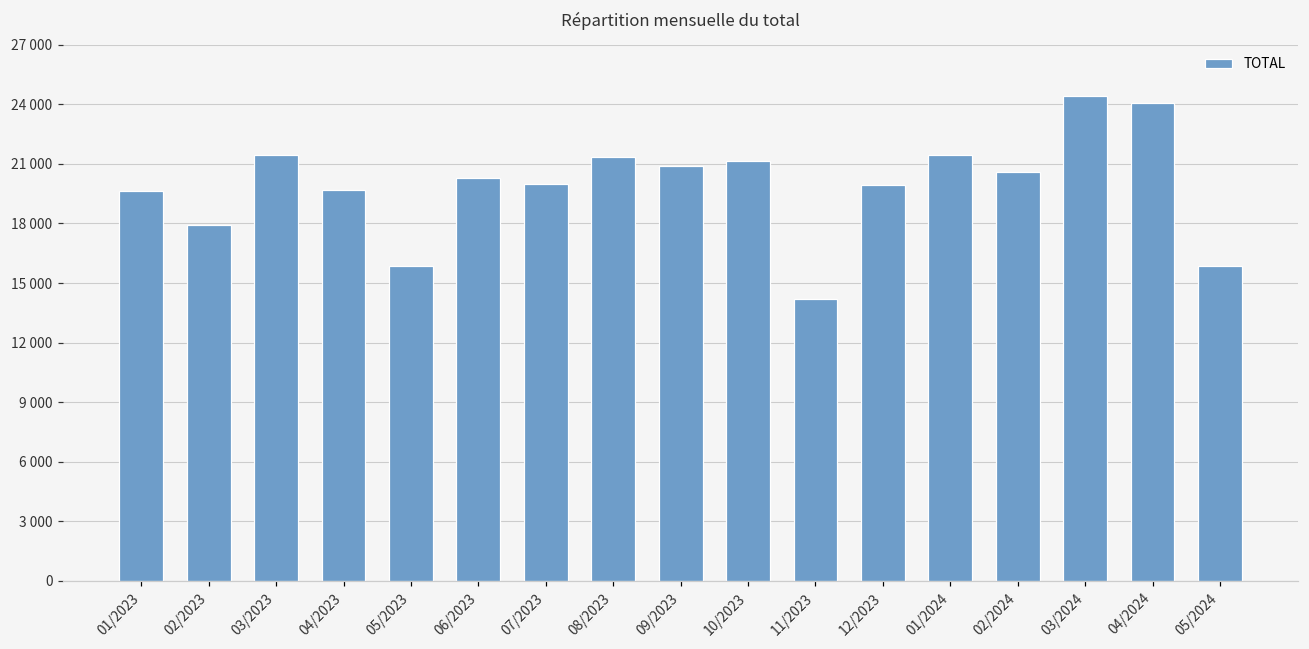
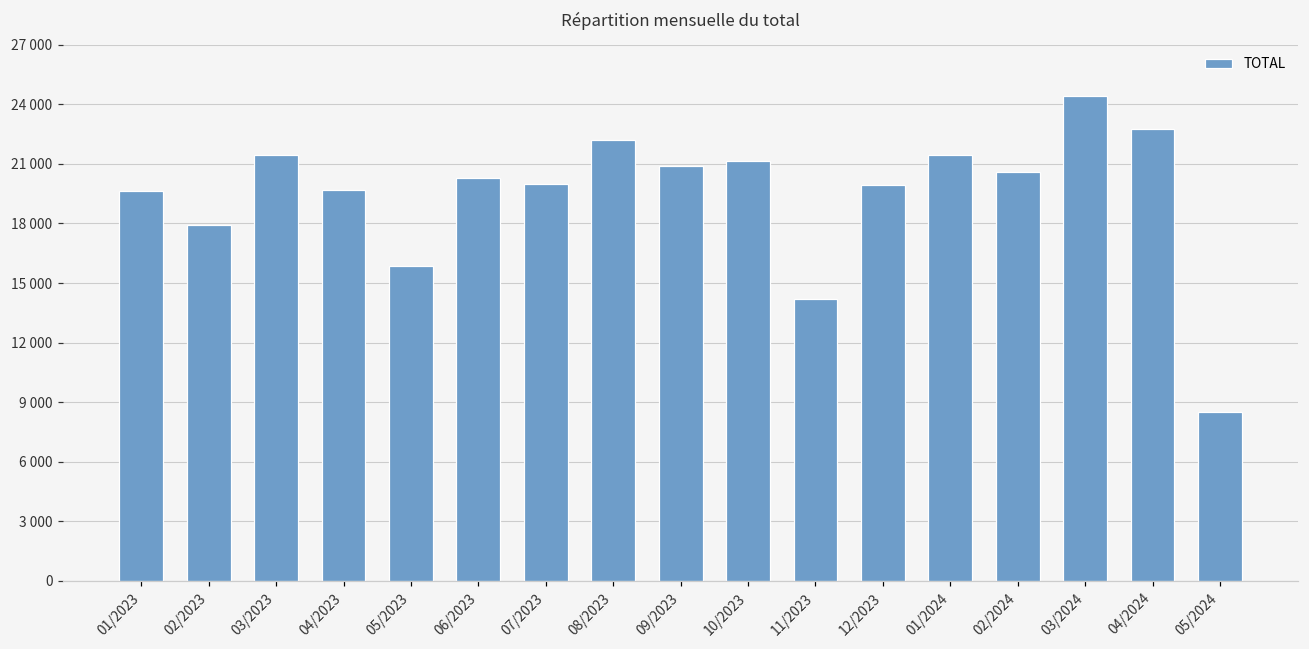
  {
    "01/2023": 19700,
    "02/2023": 17900,
    "03/2023": 21400,
    "04/2023": 19700,
    "05/2023": 15800,
    "06/2023": 20300,
    "07/2023": 20000,
-   "08/2023": 21400,
+   "08/2023": 22200,
    "09/2023": 20900,
    "10/2023": 21200,
    "11/2023": 14200,
    "12/2023": 19900,
    "01/2024": 21500,
    "02/2024": 20600,
    "03/2024": 24400,
-   "04/2024": 24100,
-   "05/2024": 15800
+   "04/2024": 22800,
+   "05/2024": 8500
  }
